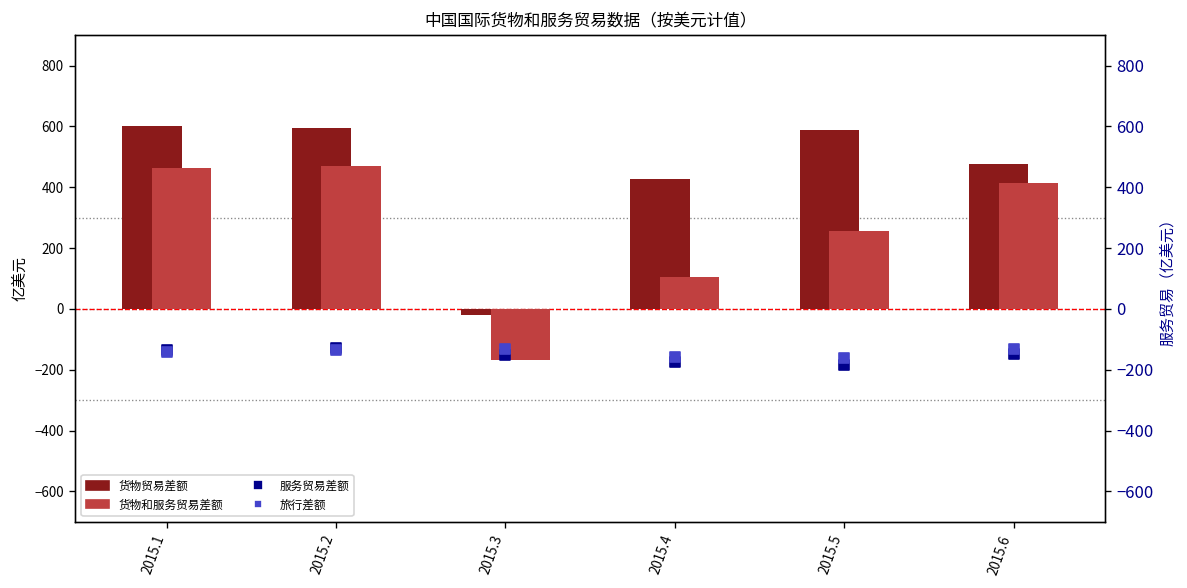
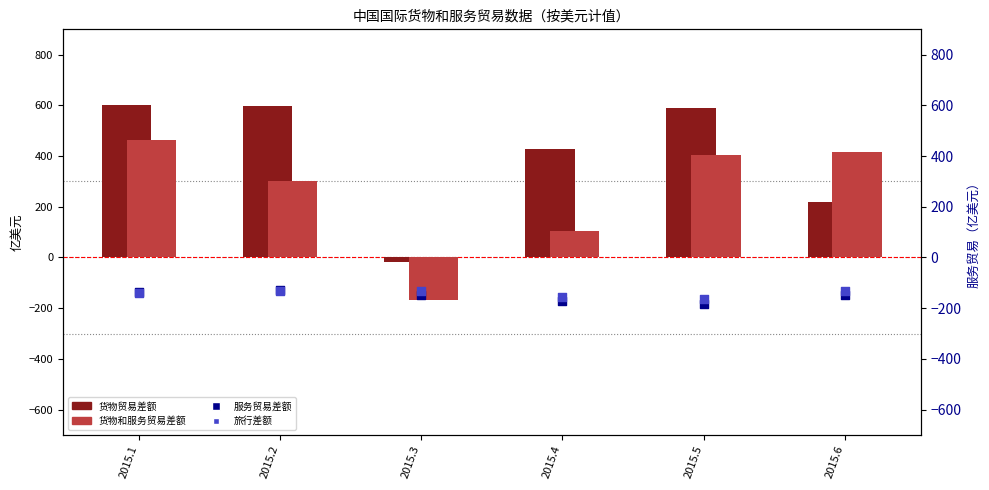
  {
    "货物贸易差额": {
      "2015.1": 600,
      "2015.2": 600,
      "2015.3": -20,
      "2015.4": 430,
      "2015.5": 590,
-     "2015.6": 480
+     "2015.6": 220
    },
    "货物和服务贸易差额": {
      "2015.1": 470,
-     "2015.2": 470,
+     "2015.2": 300,
      "2015.3": -170,
      "2015.4": 100,
-     "2015.5": 260,
+     "2015.5": 410,
      "2015.6": 410
    }
  }
